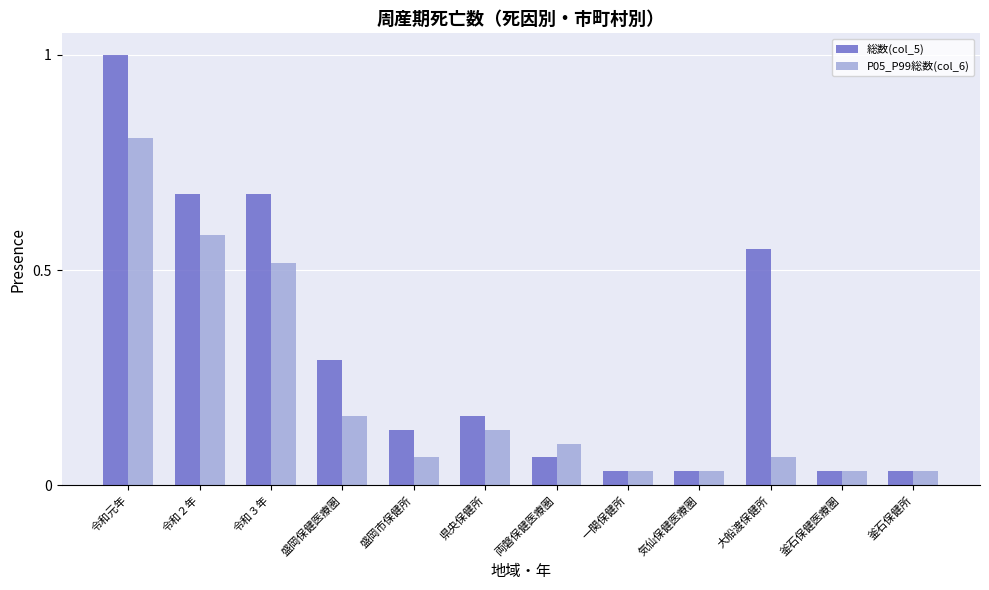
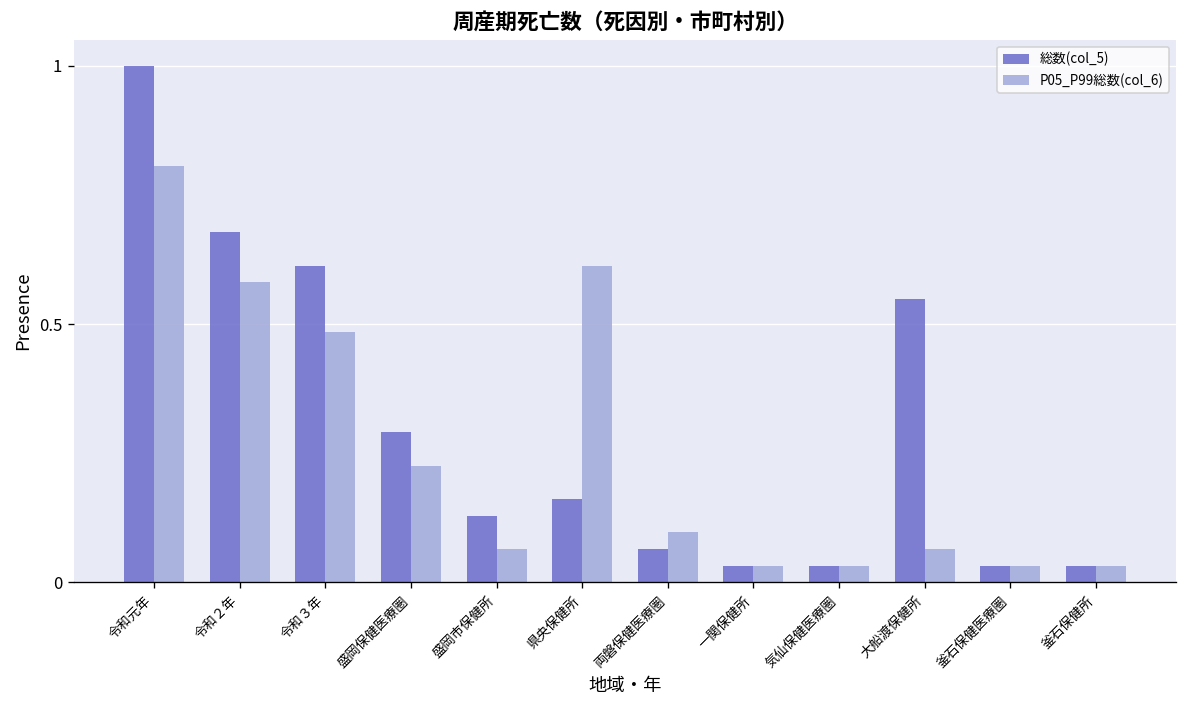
  {
    "総数(col_5)": {
      "令和元年": 1.00,
      "令和２年": 0.68,
-     "令和３年": 0.68,
+     "令和３年": 0.61,
      "盛岡保健医療圏": 0.29,
      "盛岡市保健所": 0.13,
      "県央保健所": 0.16,
      "両磐保健医療圏": 0.06,
      "一関保健所": 0.03,
      "気仙保健医療圏": 0.03,
      "大船渡保健所": 0.55,
      "釜石保健医療圏": 0.03,
      "釜石保健所": 0.03
    },
    "P05_P99総数(col_6)": {
      "令和元年": 0.81,
      "令和２年": 0.58,
-     "令和３年": 0.52,
-     "盛岡保健医療圏": 0.16,
+     "令和３年": 0.48,
+     "盛岡保健医療圏": 0.23,
      "盛岡市保健所": 0.06,
-     "県央保健所": 0.13,
+     "県央保健所": 0.61,
      "両磐保健医療圏": 0.10,
      "一関保健所": 0.03,
      "気仙保健医療圏": 0.03,
      "大船渡保健所": 0.06,
      "釜石保健医療圏": 0.03,
      "釜石保健所": 0.03
    }
  }
